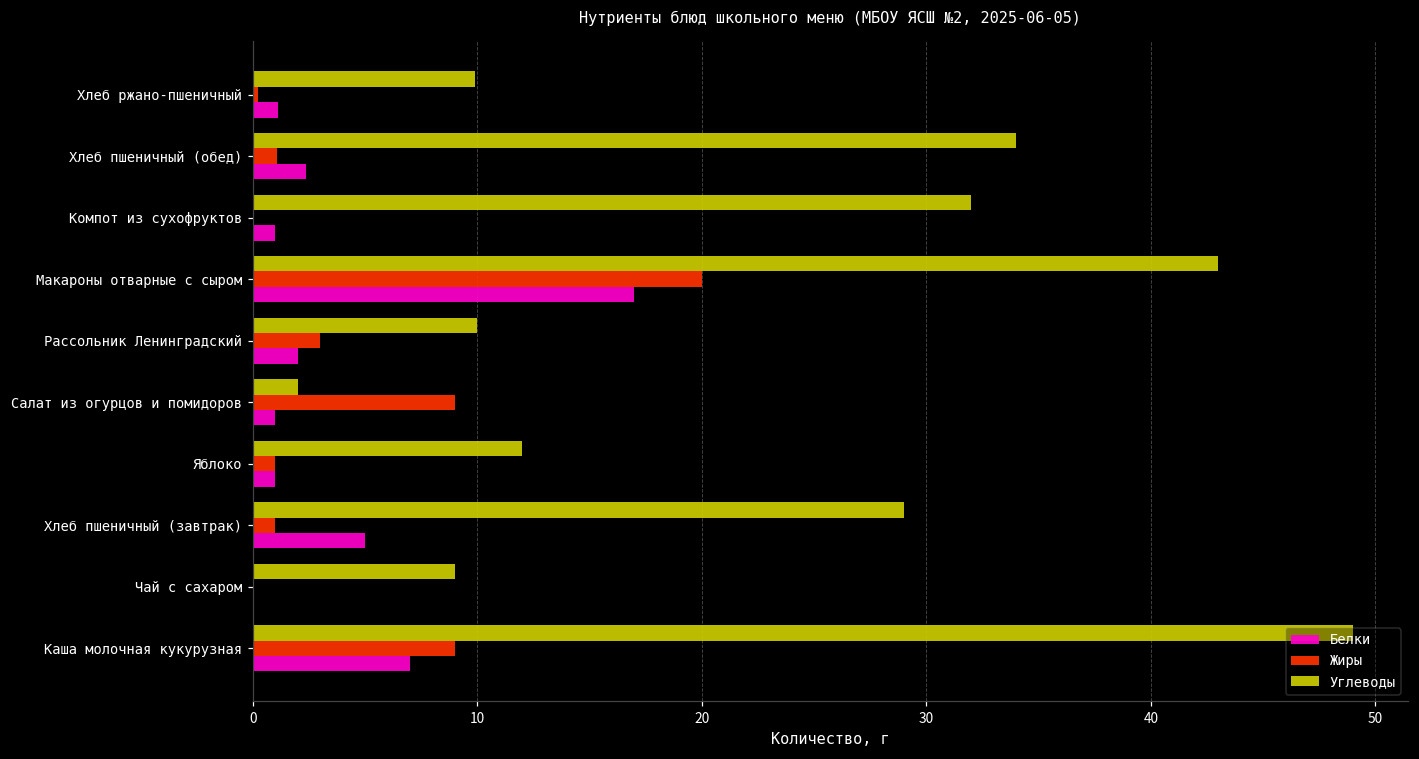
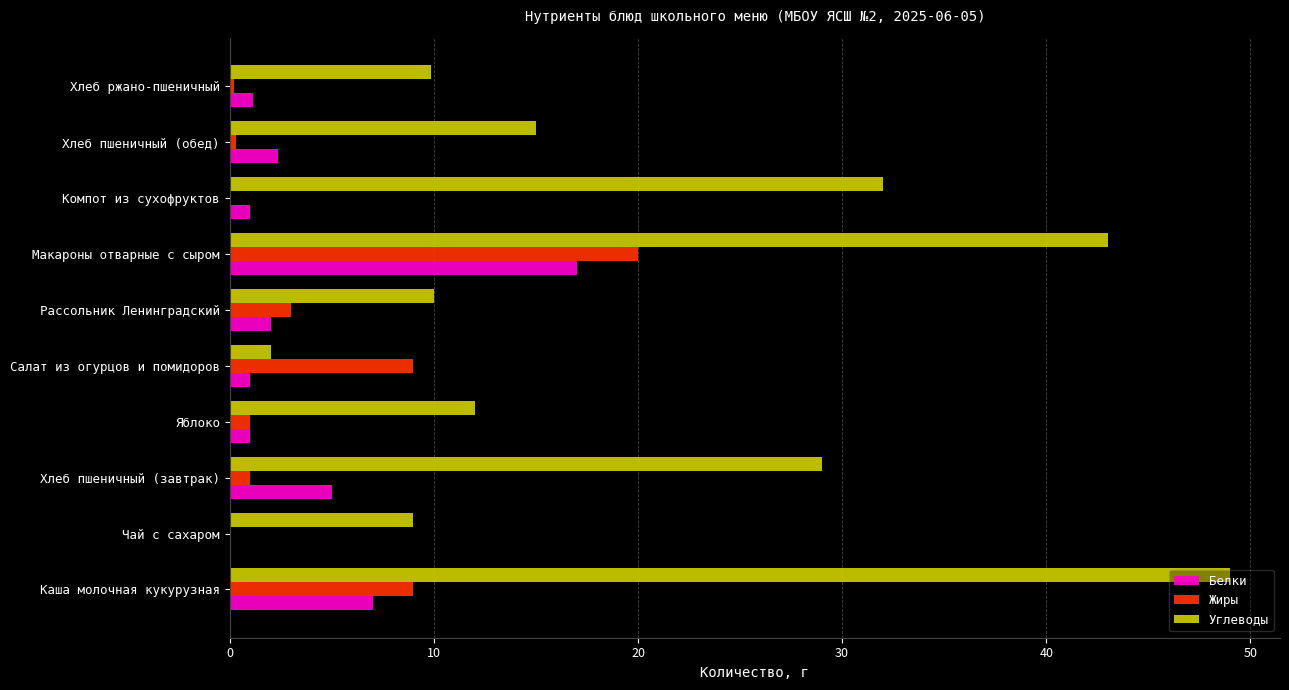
  {
    "Белки": {
      "Хлеб ржано-пшеничный": 1.1,
      "Хлеб пшеничный (обед)": 2.4,
      "Компот из сухофруктов": 1.0,
      "Макароны отварные с сыром": 17.0,
      "Рассольник Ленинградский": 2.0,
      "Салат из огурцов и помидоров": 1.0,
      "Яблоко": 1.0,
      "Хлеб пшеничный (завтрак)": 5.0,
      "Чай с сахаром": 0.0,
      "Каша молочная кукурузная": 7.0
    },
    "Жиры": {
      "Хлеб ржано-пшеничный": 0.2,
-     "Хлеб пшеничный (обед)": 1.1,
+     "Хлеб пшеничный (обед)": 0.3,
      "Компот из сухофруктов": 0.0,
      "Макароны отварные с сыром": 20.0,
      "Рассольник Ленинградский": 3.0,
      "Салат из огурцов и помидоров": 9.0,
      "Яблоко": 1.0,
      "Хлеб пшеничный (завтрак)": 1.0,
      "Чай с сахаром": 0.0,
      "Каша молочная кукурузная": 9.0
    },
    "Углеводы": {
      "Хлеб ржано-пшеничный": 10,
-     "Хлеб пшеничный (обед)": 34,
+     "Хлеб пшеничный (обед)": 15,
      "Компот из сухофруктов": 32,
      "Макароны отварные с сыром": 43,
      "Рассольник Ленинградский": 10,
      "Салат из огурцов и помидоров": 2,
      "Яблоко": 12,
      "Хлеб пшеничный (завтрак)": 29,
      "Чай с сахаром": 9
    }
  }
